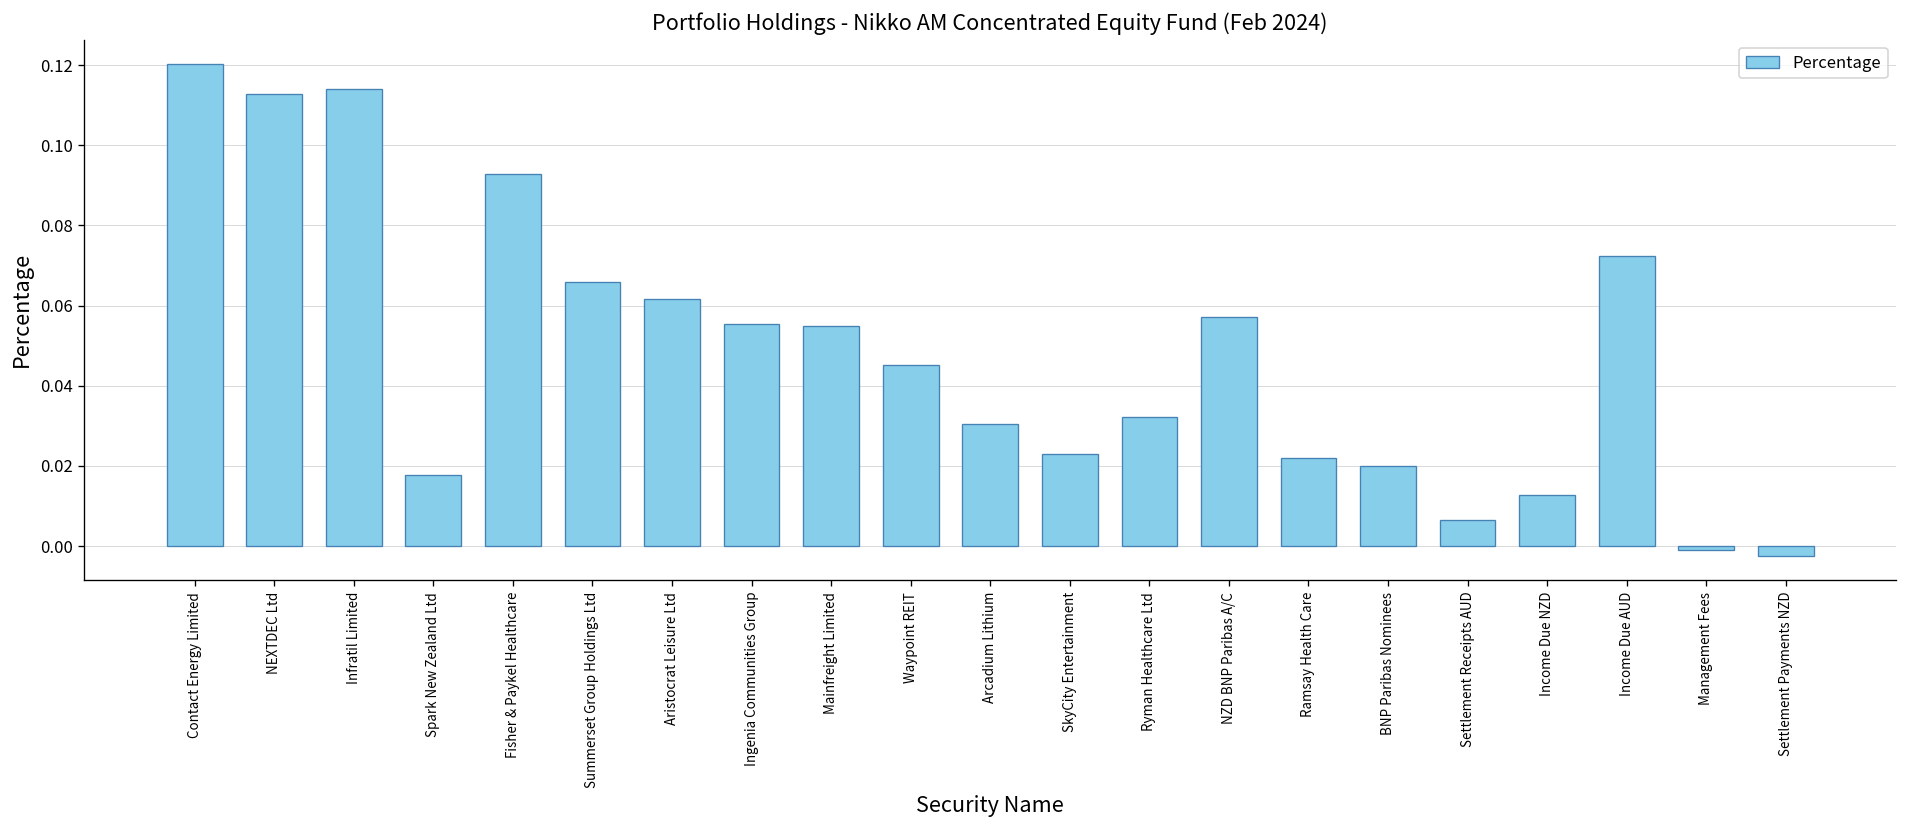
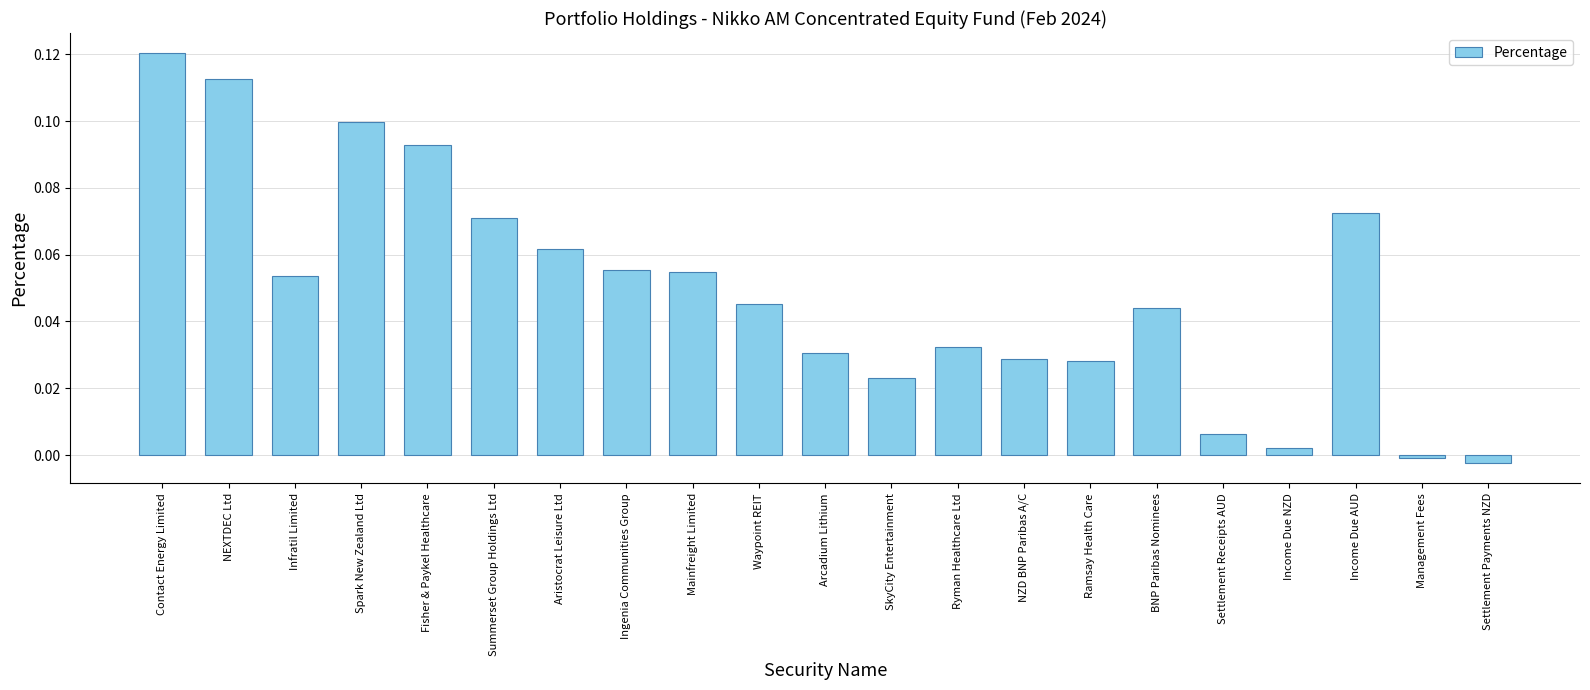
  {
    "Contact Energy Limited": 0.120,
    "NEXTDEC Ltd": 0.113,
-   "Infratil Limited": 0.114,
-   "Spark New Zealand Ltd": 0.018,
+   "Infratil Limited": 0.054,
+   "Spark New Zealand Ltd": 0.100,
    "Fisher & Paykel Healthcare": 0.093,
-   "Summerset Group Holdings Ltd": 0.066,
+   "Summerset Group Holdings Ltd": 0.071,
    "Aristocrat Leisure Ltd": 0.062,
    "Ingenia Communities Group": 0.055,
    "Mainfreight Limited": 0.055,
    "Waypoint REIT": 0.045,
    "Arcadium Lithium": 0.030,
    "SkyCity Entertainment": 0.023,
    "Ryman Healthcare Ltd": 0.032,
-   "NZD BNP Paribas A/C": 0.057,
-   "Ramsay Health Care": 0.022,
-   "BNP Paribas Nominees": 0.020,
+   "NZD BNP Paribas A/C": 0.029,
+   "Ramsay Health Care": 0.028,
+   "BNP Paribas Nominees": 0.044,
    "Settlement Receipts AUD": 0.006,
-   "Income Due NZD": 0.013,
+   "Income Due NZD": 0.002,
    "Income Due AUD": 0.072,
    "Management Fees": -0.001,
    "Settlement Payments NZD": -0.002
  }
